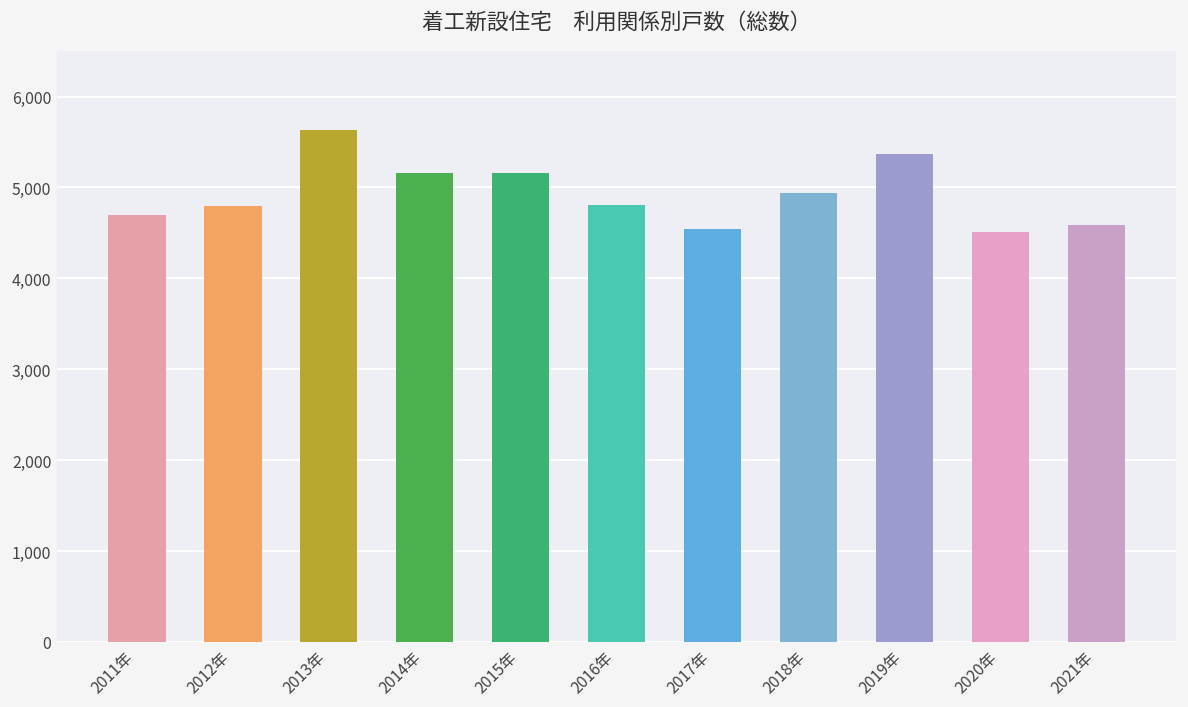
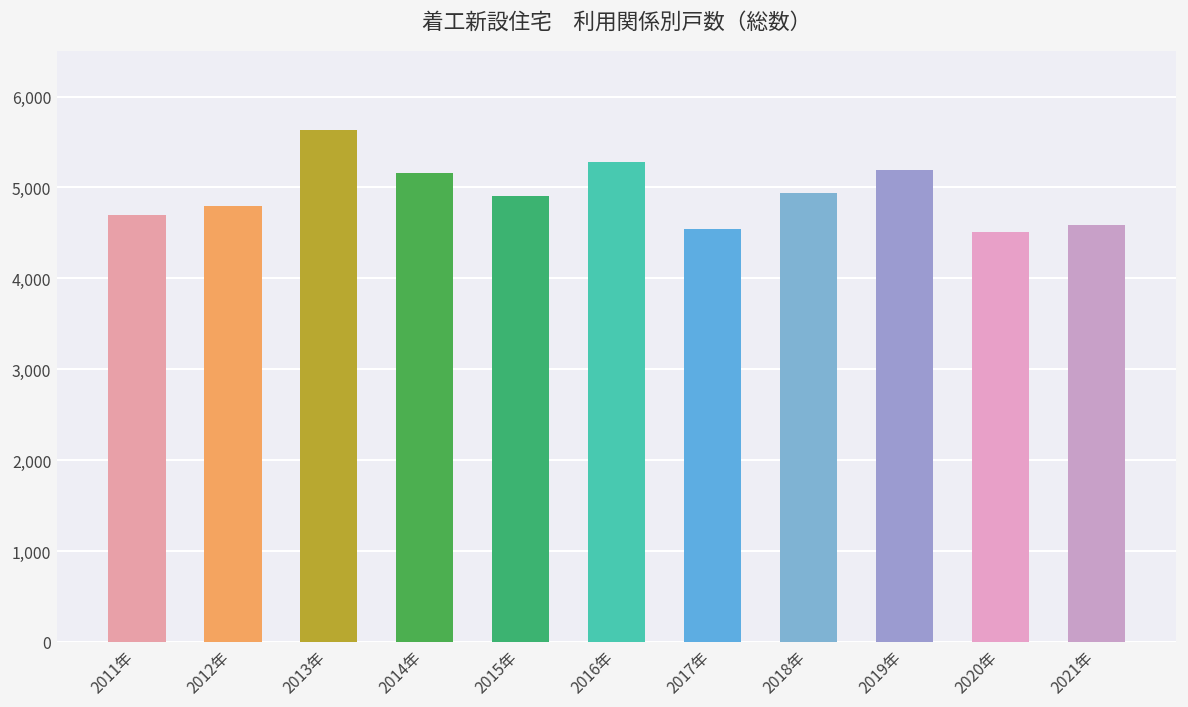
  {
    "2011年": "4,700",
    "2012年": "4,800",
    "2013年": "5,600",
    "2014年": "5,200",
-   "2015年": "5,200",
-   "2016年": "4,800",
+   "2015年": "4,900",
+   "2016年": "5,300",
    "2017年": "4,500",
    "2018年": "4,900",
-   "2019年": "5,400",
+   "2019年": "5,200",
    "2020年": "4,500",
    "2021年": "4,600"
  }
